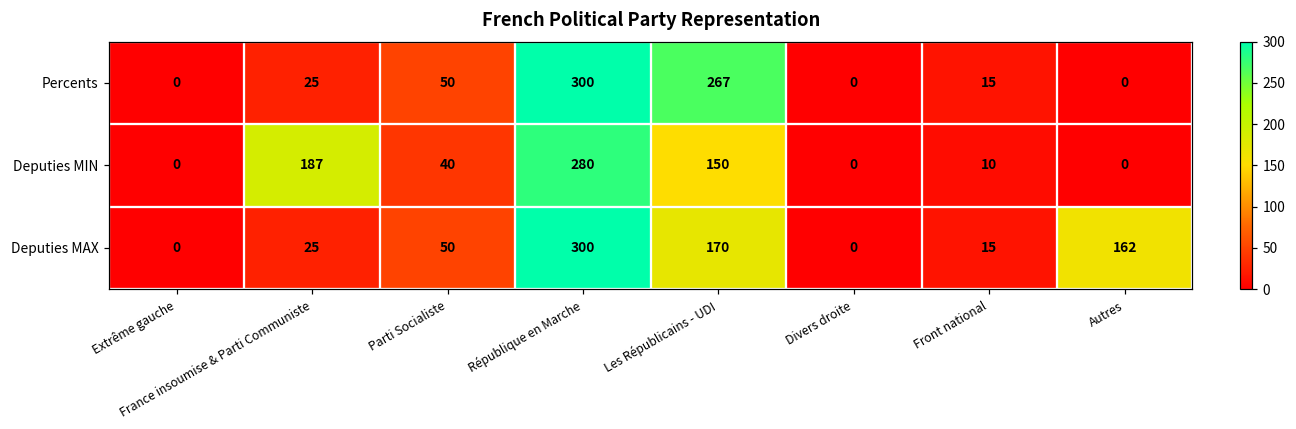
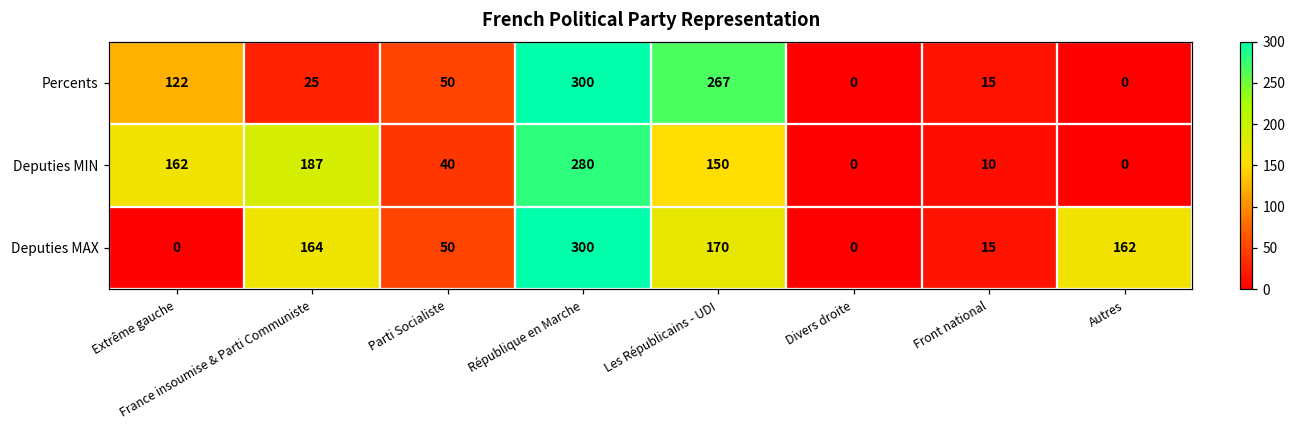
  {
    "Percents": {
-     "Extrême gauche": 0,
+     "Extrême gauche": 122,
      "France insoumise & Parti Communiste": 25,
      "Parti Socialiste": 50,
      "République en Marche": 300,
      "Les Républicains - UDI": 267,
      "Divers droite": 0,
      "Front national": 15,
      "Autres": 0
    },
    "Deputies MIN": {
-     "Extrême gauche": 0,
+     "Extrême gauche": 162,
      "France insoumise & Parti Communiste": 187,
      "Parti Socialiste": 40,
      "République en Marche": 280,
      "Les Républicains - UDI": 150,
      "Divers droite": 0,
      "Front national": 10,
      "Autres": 0
    },
    "Deputies MAX": {
      "Extrême gauche": 0,
-     "France insoumise & Parti Communiste": 25,
+     "France insoumise & Parti Communiste": 164,
      "Parti Socialiste": 50,
      "République en Marche": 300,
      "Les Républicains - UDI": 170,
      "Divers droite": 0,
      "Front national": 15,
      "Autres": 162
    }
  }
